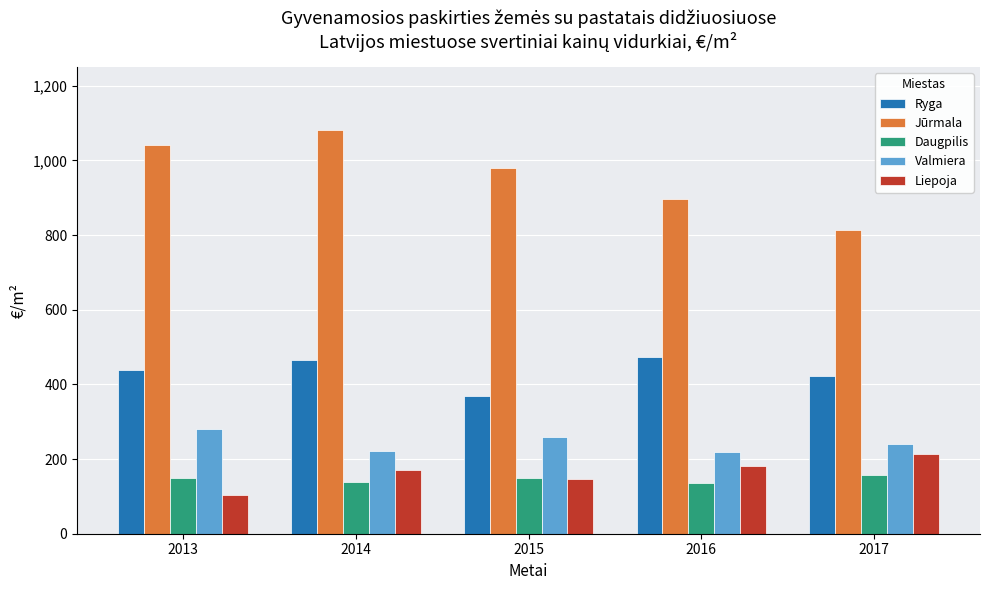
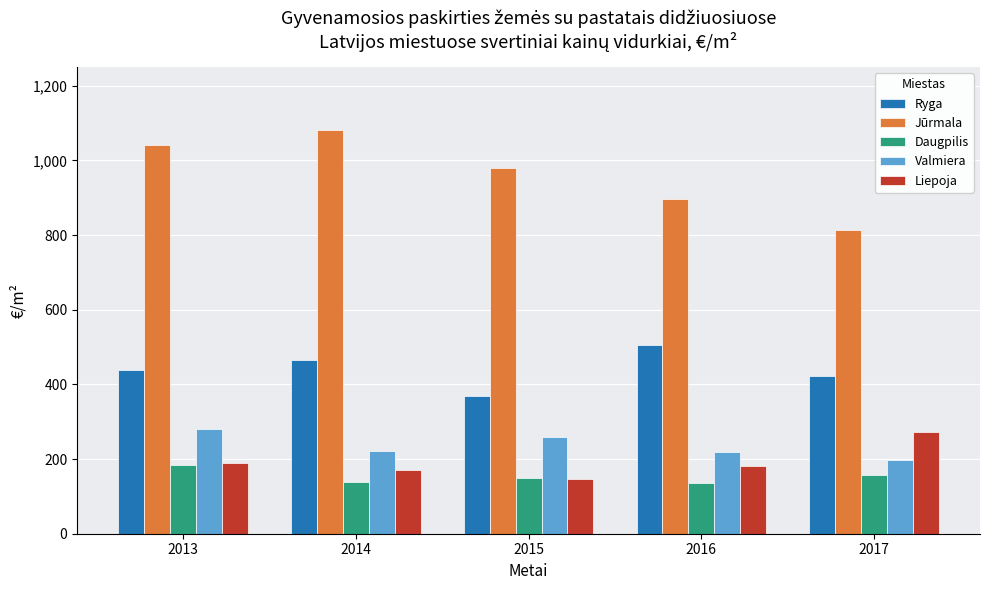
  {
    "Ryga": {
      "2013": "440",
      "2014": "470",
      "2015": "370",
-     "2016": "470",
+     "2016": "500",
      "2017": "420"
    },
    "Jūrmala": {
      "2013": "1,040",
      "2014": "1,080",
      "2015": "980",
      "2016": "900",
      "2017": "810"
    },
    "Daugpilis": {
-     "2013": "150",
+     "2013": "180",
      "2014": "140",
      "2015": "150",
      "2016": "140",
      "2017": "160"
    },
    "Valmiera": {
      "2013": "280",
      "2014": "220",
      "2015": "260",
      "2016": "220",
-     "2017": "240"
+     "2017": "200"
    },
    "Liepoja": {
-     "2013": "100",
+     "2013": "190",
      "2014": "170",
      "2015": "150",
      "2016": "180",
-     "2017": "210"
+     "2017": "270"
    }
  }
